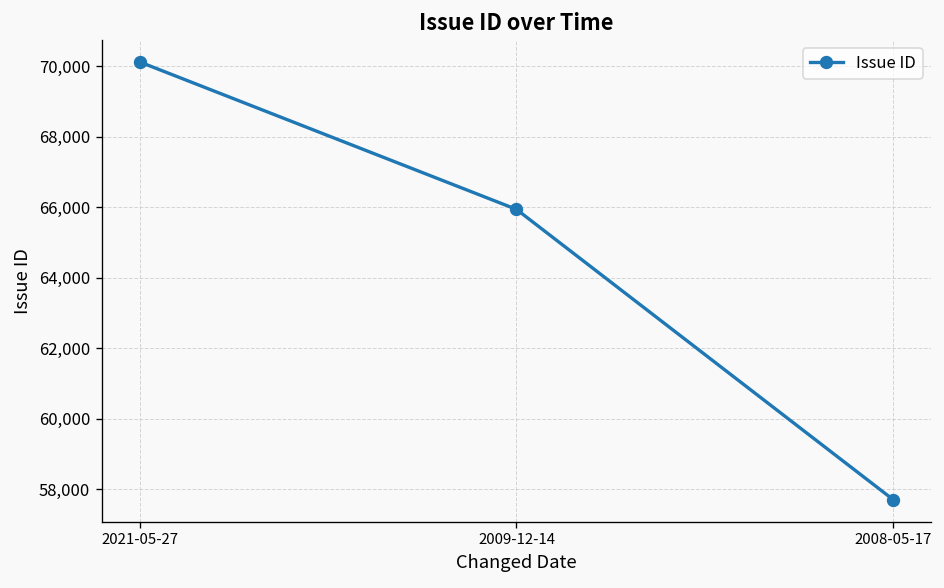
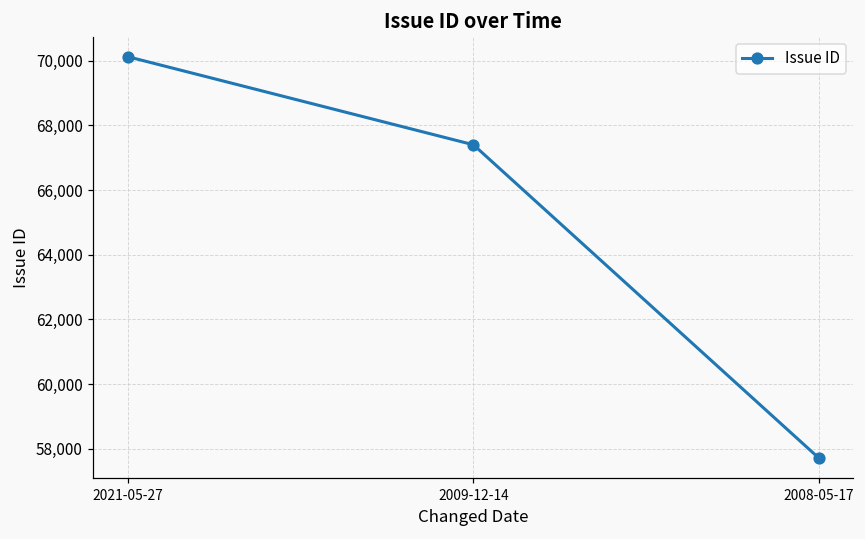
  {
    "2021-05-27": "70,100",
-   "2009-12-14": "65,900",
+   "2009-12-14": "67,400",
    "2008-05-17": "57,700"
  }
